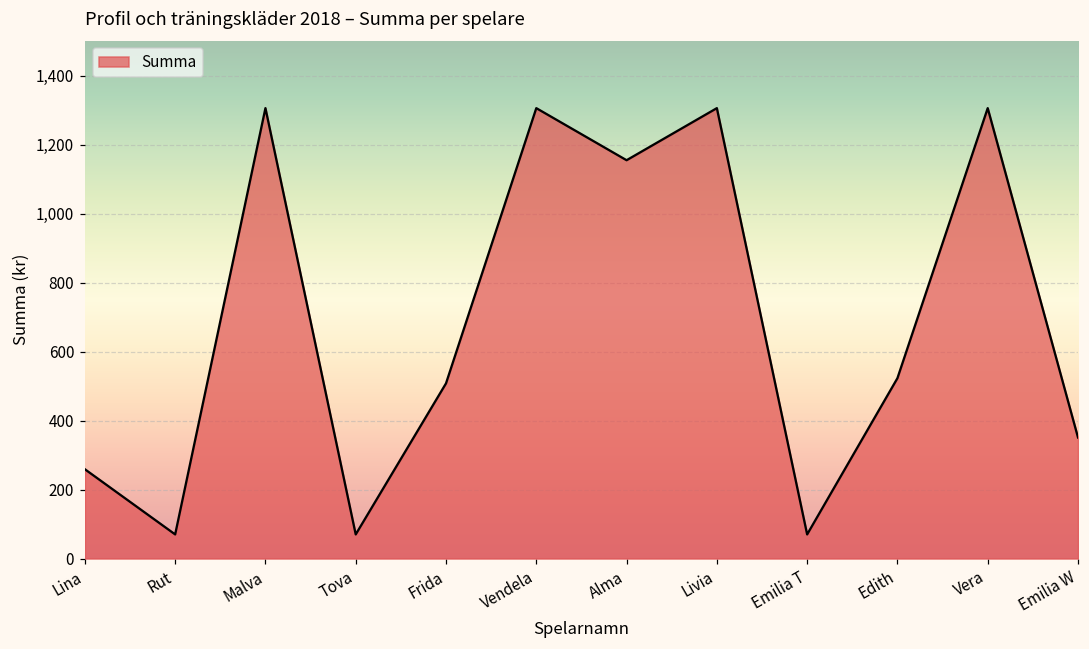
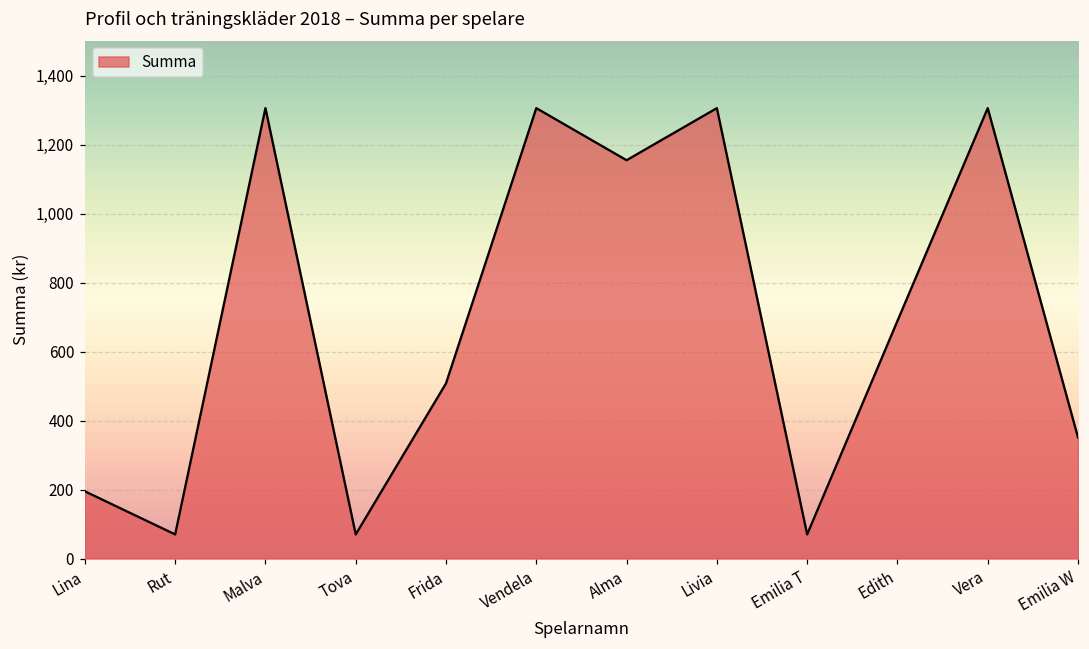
  {
-   "Lina": "260",
+   "Lina": "200",
    "Rut": "70",
    "Malva": "1,310",
    "Tova": "70",
    "Frida": "510",
    "Vendela": "1,310",
    "Alma": "1,160",
    "Livia": "1,310",
    "Emilia T": "70",
-   "Edith": "520",
+   "Edith": "690",
    "Vera": "1,310",
    "Emilia W": "350"
  }
